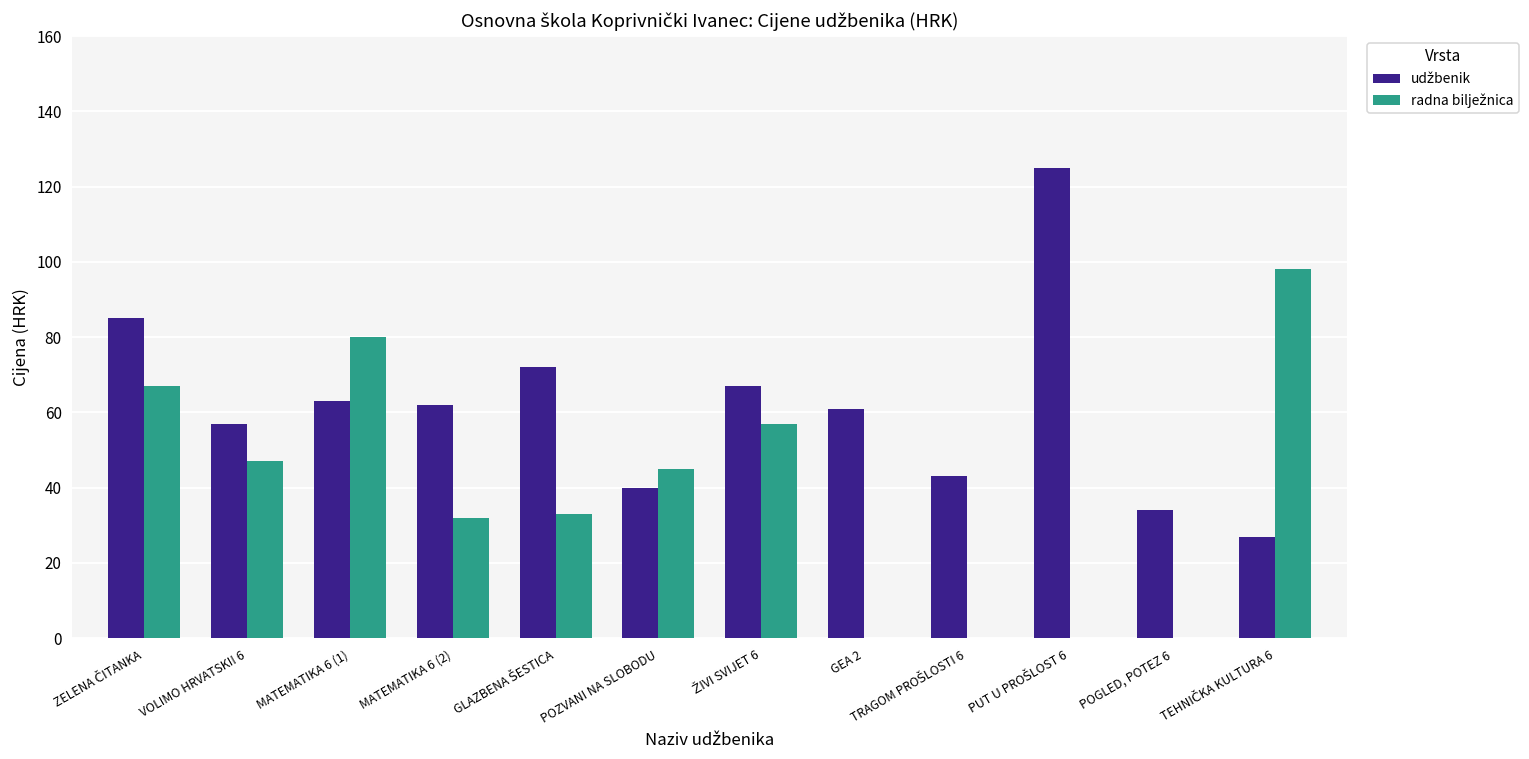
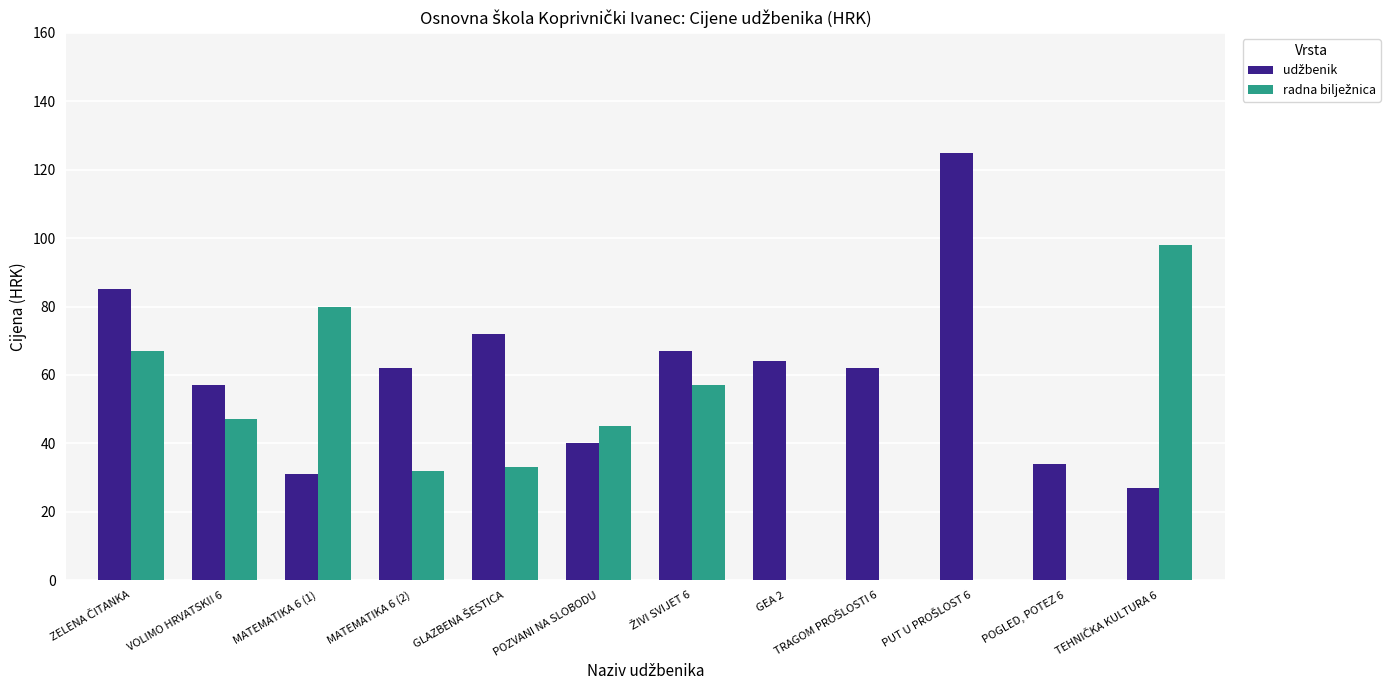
  {
    "udžbenik": {
      "ZELENA ČITANKA": 85,
      "VOLIMO HRVATSKI! 6": 57,
-     "MATEMATIKA 6 (1)": 63,
+     "MATEMATIKA 6 (1)": 31,
      "MATEMATIKA 6 (2)": 62,
      "GLAZBENA ŠESTICA": 72,
      "POZVANI NA SLOBODU": 40,
      "ŽIVI SVIJET 6": 67,
-     "GEA 2": 61,
-     "TRAGOM PROŠLOSTI 6": 43,
+     "GEA 2": 64,
+     "TRAGOM PROŠLOSTI 6": 62,
      "PUT U PROŠLOST 6": 125,
      "POGLED, POTEZ 6": 34,
      "TEHNIČKA KULTURA 6": 27
    },
    "radna bilježnica": {
      "ZELENA ČITANKA": 67,
      "VOLIMO HRVATSKI! 6": 47,
      "MATEMATIKA 6 (1)": 80,
      "MATEMATIKA 6 (2)": 32,
      "GLAZBENA ŠESTICA": 33,
      "POZVANI NA SLOBODU": 45,
      "ŽIVI SVIJET 6": 57,
      "GEA 2": 0,
      "TRAGOM PROŠLOSTI 6": 0,
      "PUT U PROŠLOST 6": 0,
      "POGLED, POTEZ 6": 0,
      "TEHNIČKA KULTURA 6": 98
    }
  }
